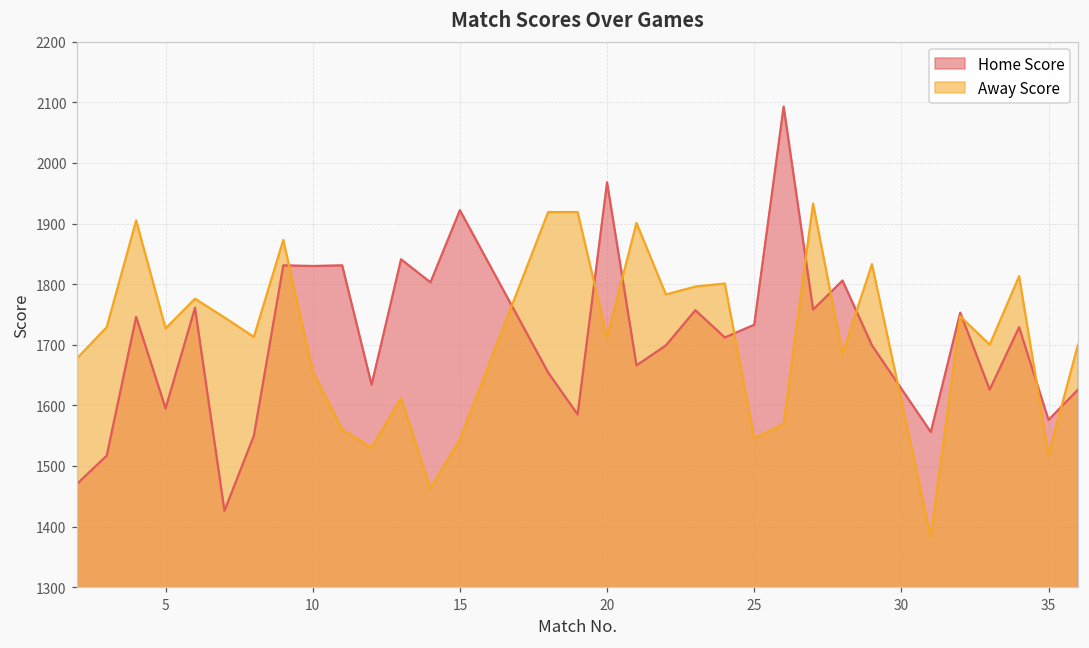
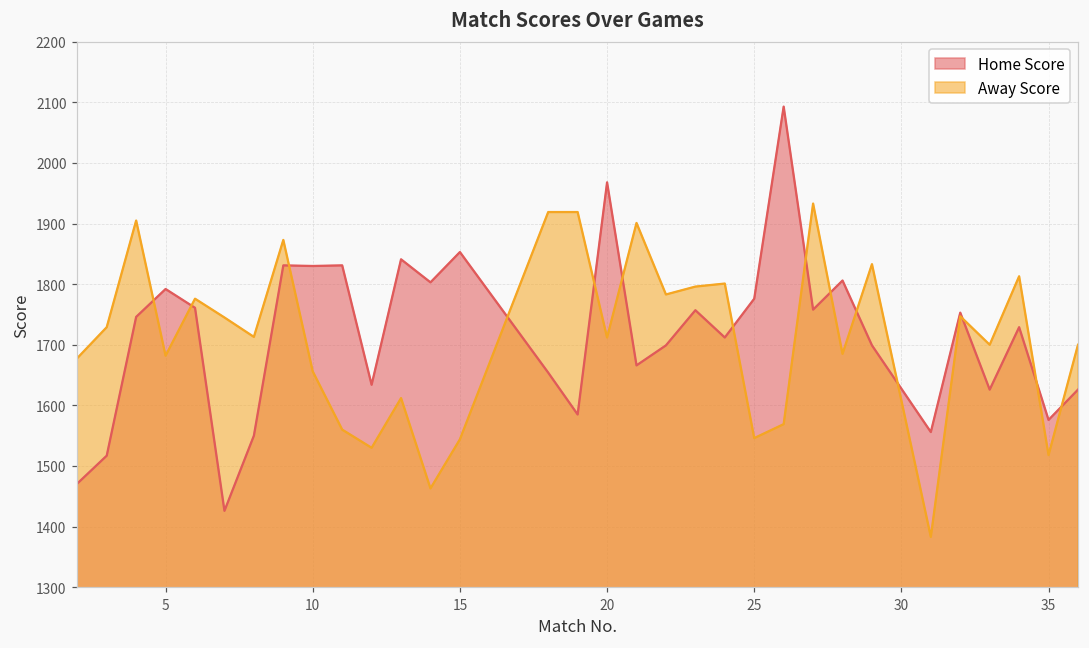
  {
    "Home Score": {
-     "5": 1600,
+     "5": 1790,
      "10": 1830,
-     "15": 1920,
+     "15": 1850,
      "20": 1970,
-     "25": 1730,
+     "25": 1780,
      "35": 1580
    },
    "Away Score": {
-     "5": 1730,
+     "5": 1680,
      "10": 1660,
      "15": 1540,
      "20": 1710,
      "25": 1550,
      "35": 1520
    }
  }
